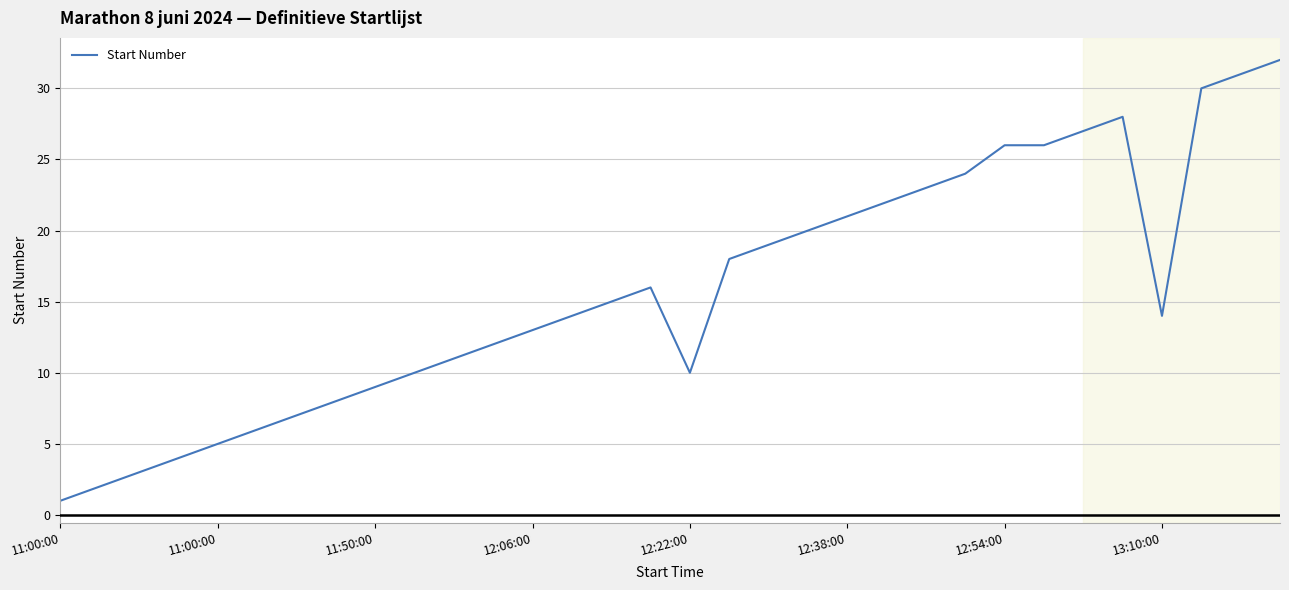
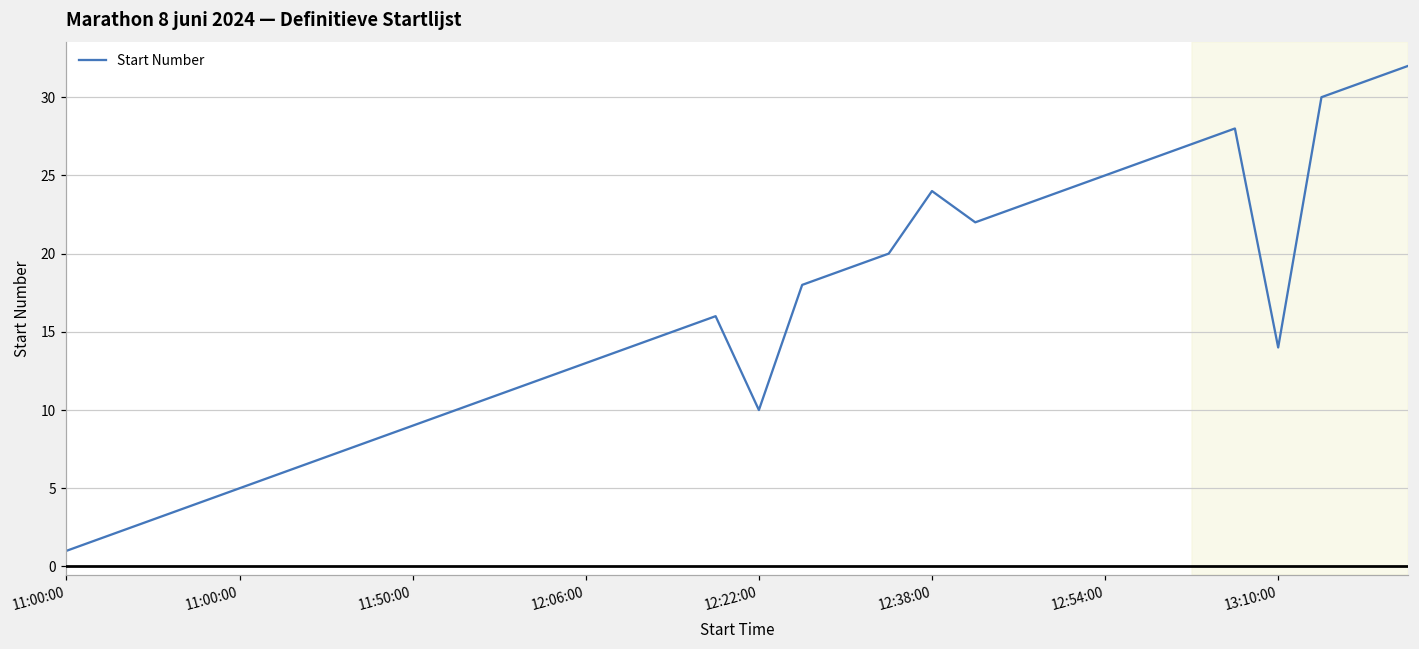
  {
    "11:50:00": 9,
    "12:06:00": 13,
    "12:22:00": 10,
-   "12:38:00": 21,
-   "12:54:00": 26,
+   "12:38:00": 24,
+   "12:54:00": 25,
    "13:10:00": 14
  }
